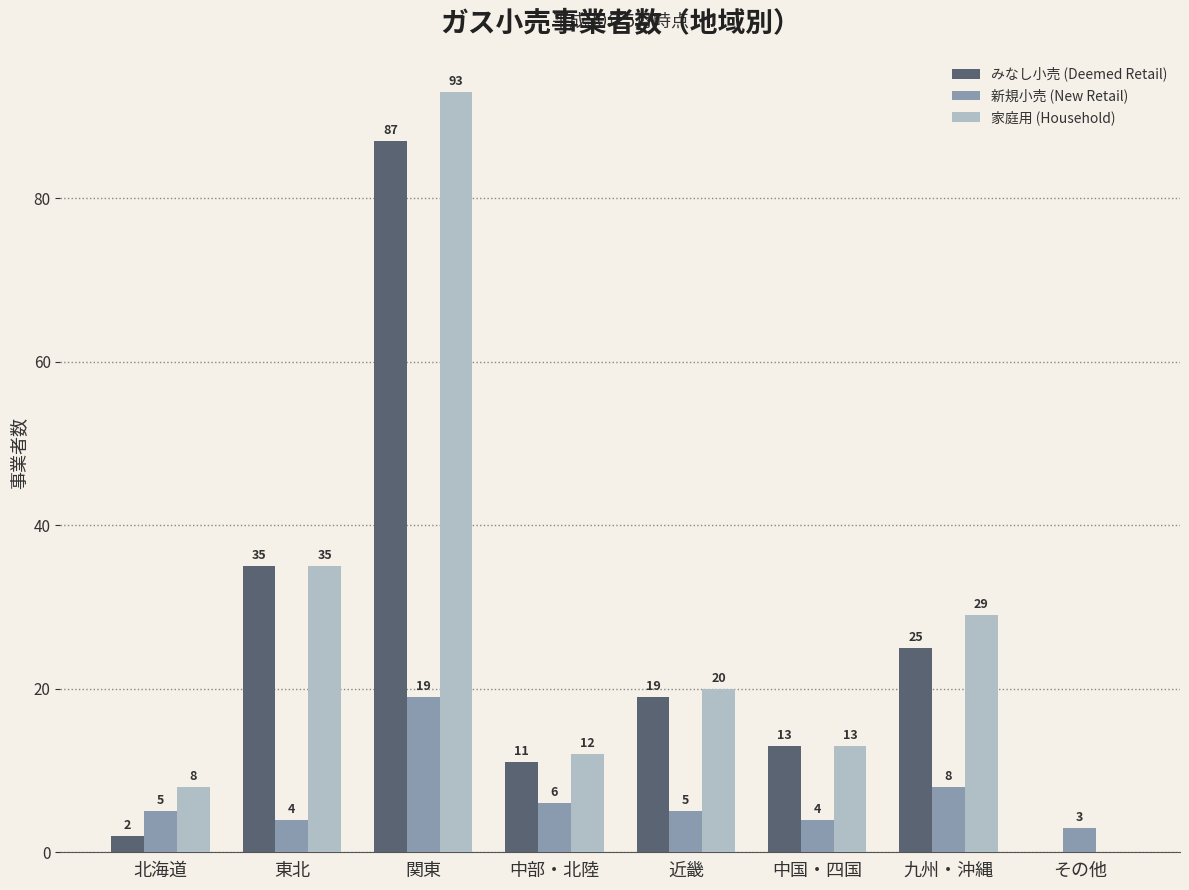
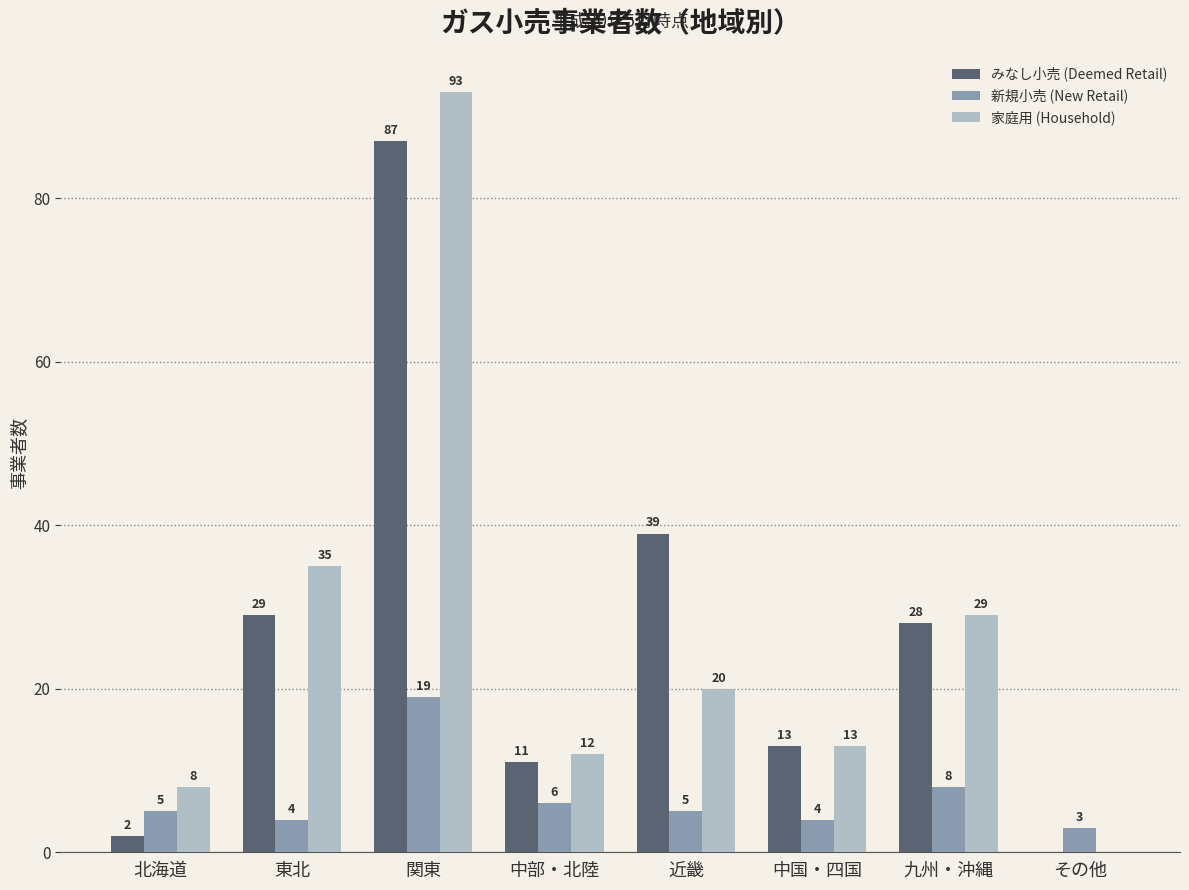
  {
    "みなし小売 (Deemed Retail)": {
      "北海道": 2,
-     "東北": 35,
+     "東北": 29,
      "関東": 87,
      "中部・北陸": 11,
-     "近畿": 19,
+     "近畿": 39,
      "中国・四国": 13,
-     "九州・沖縄": 25
+     "九州・沖縄": 28
    }
  }
